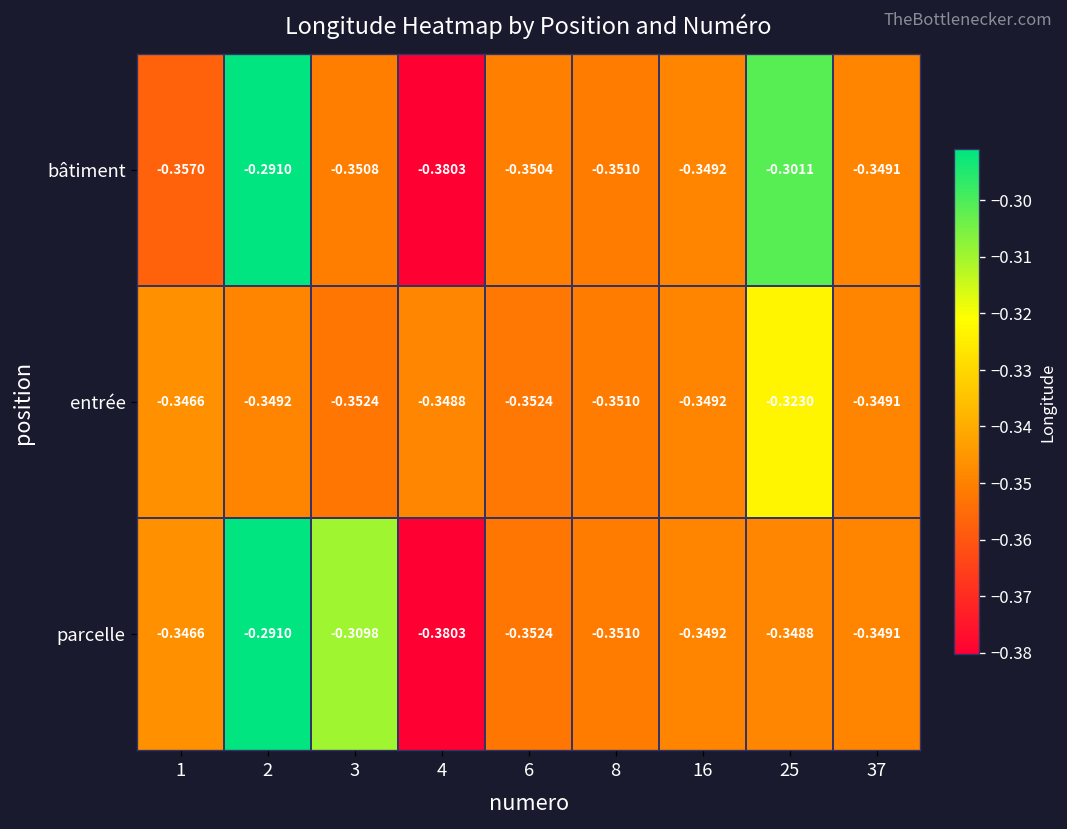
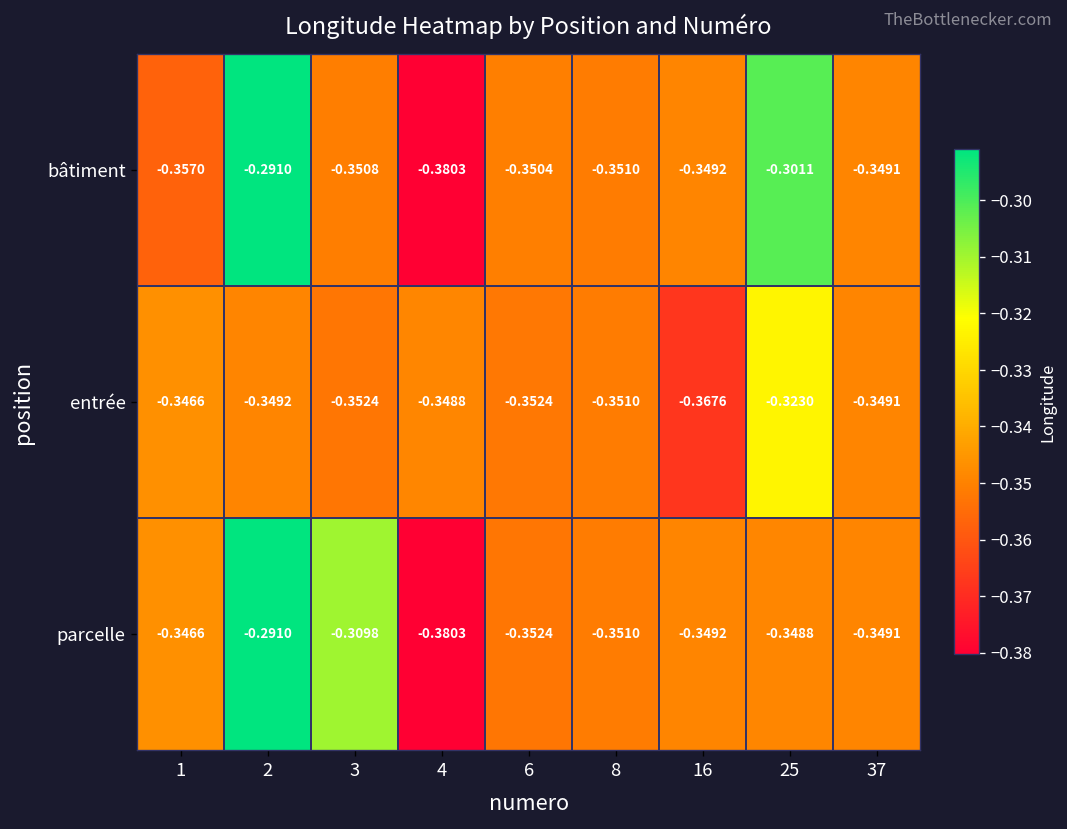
  {
    "bâtiment": {
      "1": -0.3570,
      "2": -0.2910,
      "3": -0.3508,
      "4": -0.3803,
      "6": -0.3504,
      "8": -0.3510,
      "16": -0.3492,
      "25": -0.3011,
      "37": -0.3491
    },
    "entrée": {
      "1": -0.3466,
      "2": -0.3492,
      "3": -0.3524,
      "4": -0.3488,
      "6": -0.3524,
      "8": -0.3510,
-     "16": -0.3492,
+     "16": -0.3676,
      "25": -0.3230,
      "37": -0.3491
    },
    "parcelle": {
      "1": -0.3466,
      "2": -0.2910,
      "3": -0.3098,
      "4": -0.3803,
      "6": -0.3524,
      "8": -0.3510,
      "16": -0.3492,
      "25": -0.3488,
      "37": -0.3491
    }
  }
